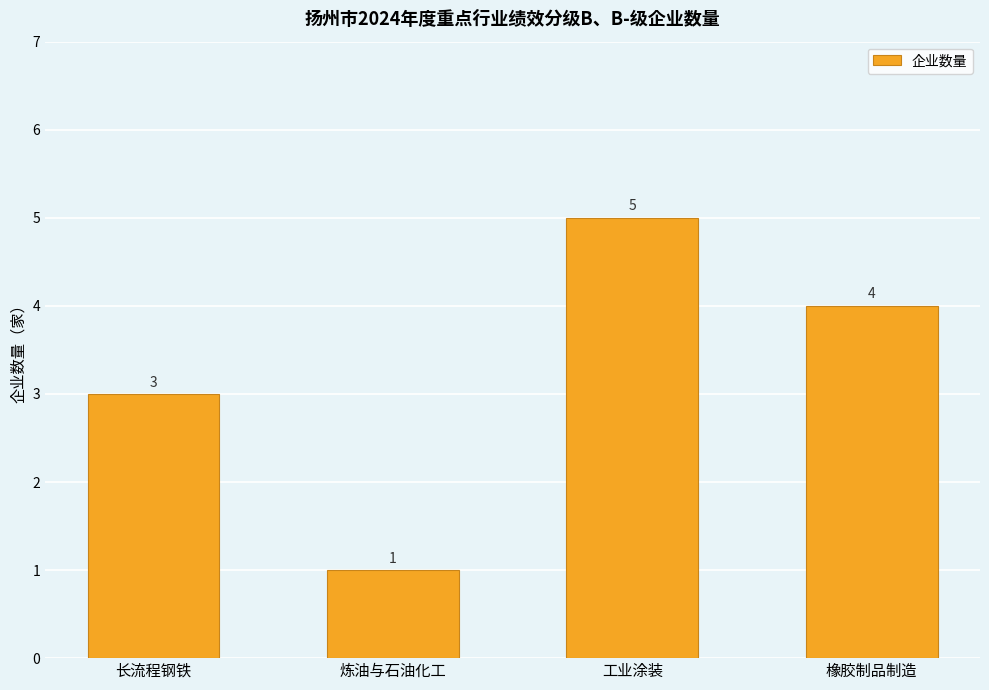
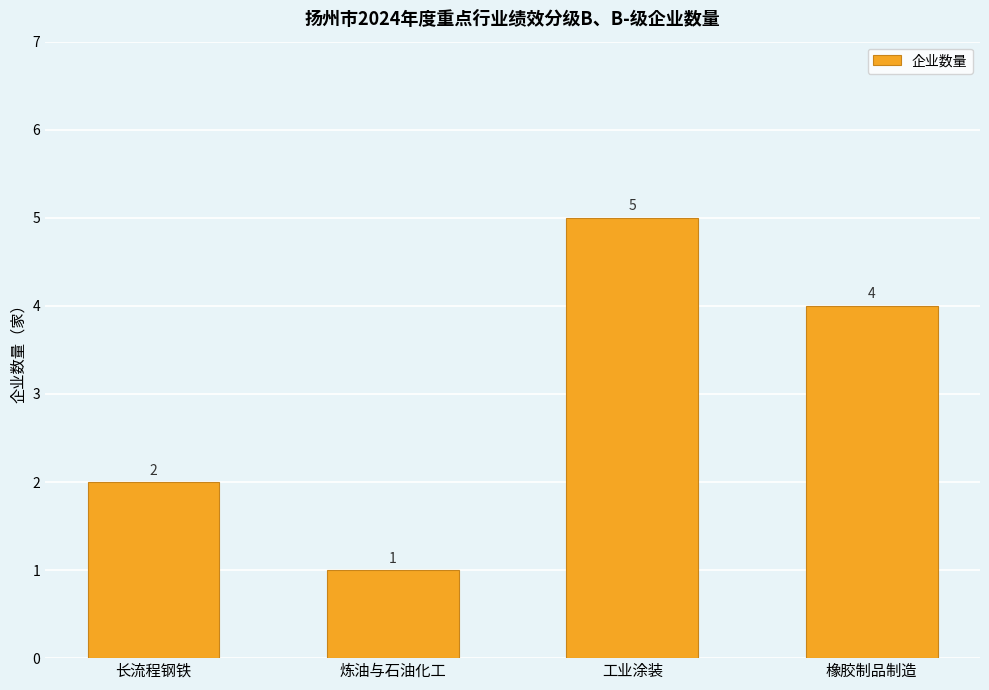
  {
-   "长流程钢铁": 3,
+   "长流程钢铁": 2,
    "炼油与石油化工": 1,
    "工业涂装": 5,
    "橡胶制品制造": 4
  }
